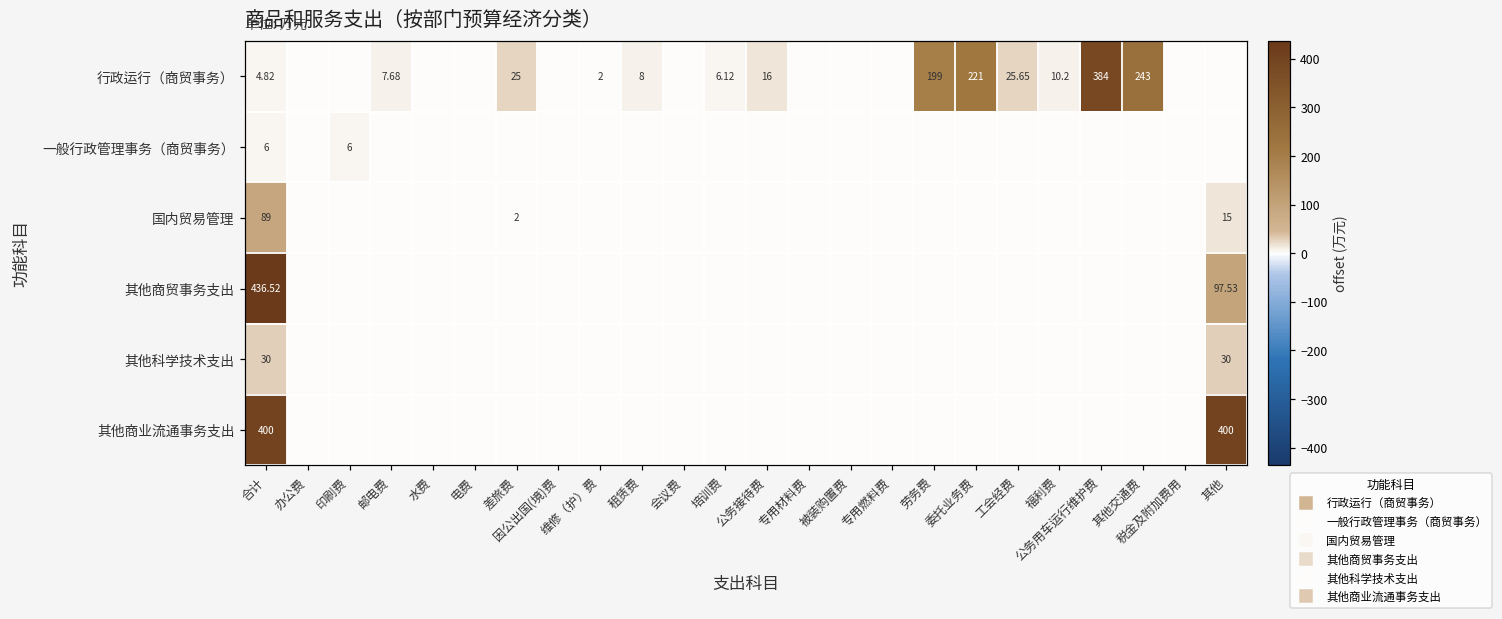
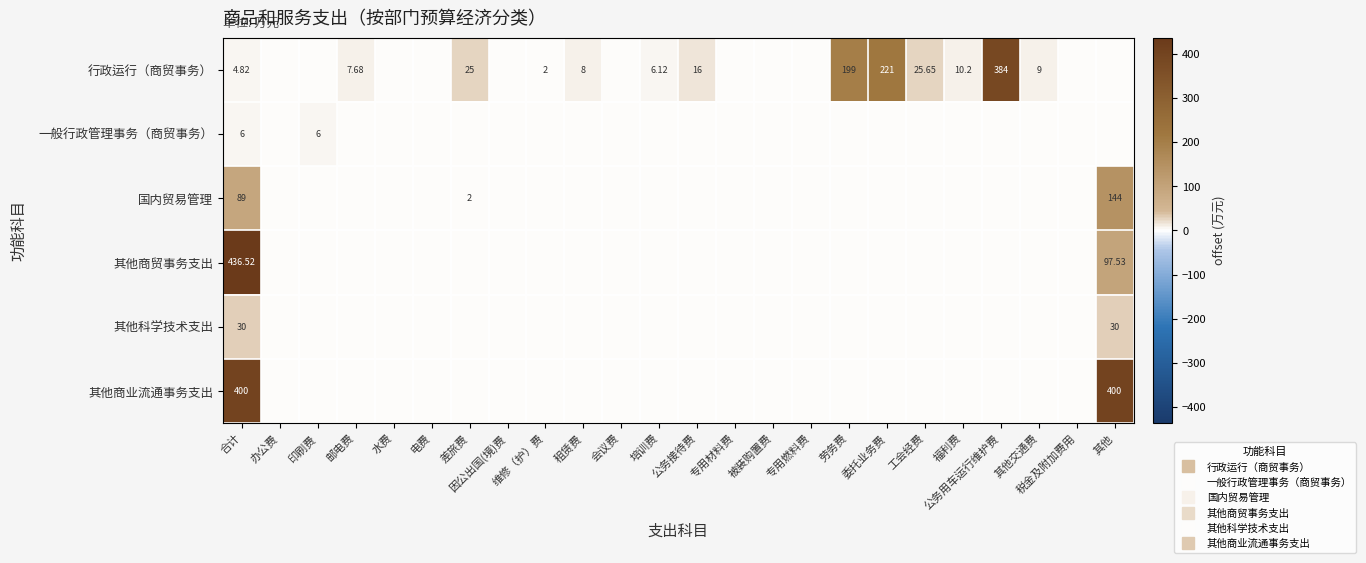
  {
    "行政运行（商贸事务）": {
      "合计": 4.82,
      "邮电费": 7.68,
      "差旅费": 25,
      "维修（护）费": 2,
      "租赁费": 8,
      "培训费": 6.12,
      "公务接待费": 16,
      "劳务费": 199,
      "委托业务费": 221,
      "工会经费": 25.65,
      "福利费": 10.2,
      "公务用车运行维护费": 384,
-     "其他交通费": 243
+     "其他交通费": 9
    },
    "一般行政管理事务（商贸事务）": {
      "合计": 6,
      "印刷费": 6
    },
    "国内贸易管理": {
      "合计": 89,
      "差旅费": 2,
-     "其他": 15
+     "其他": 144
    },
    "其他商贸事务支出": {
      "合计": 436.52,
      "其他": 97.53
    },
    "其他科学技术支出": {
      "合计": 30,
      "其他": 30
    },
    "其他商业流通事务支出": {
      "合计": 400,
      "其他": 400
    }
  }
